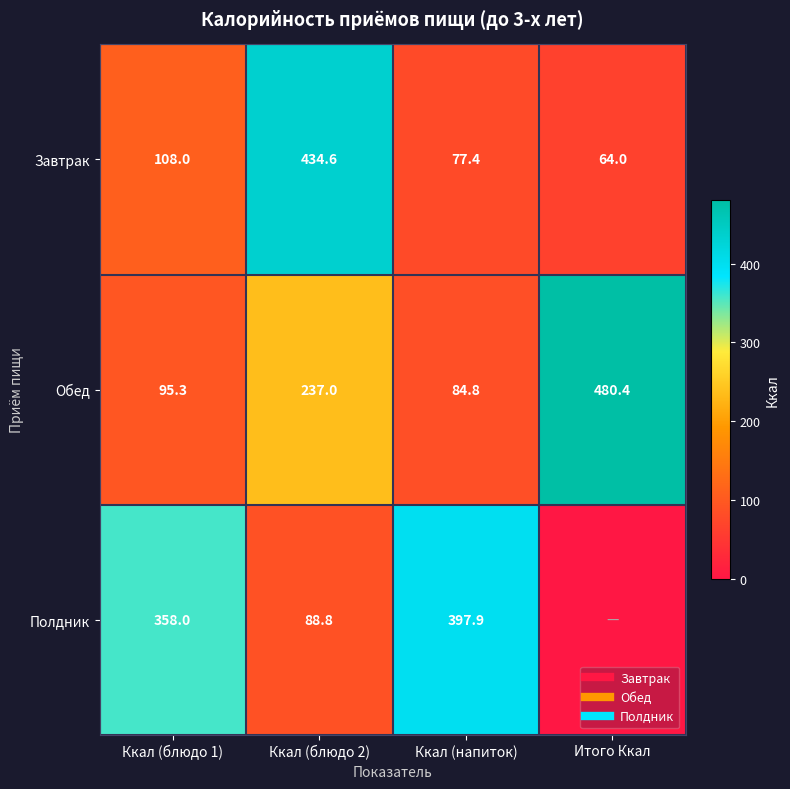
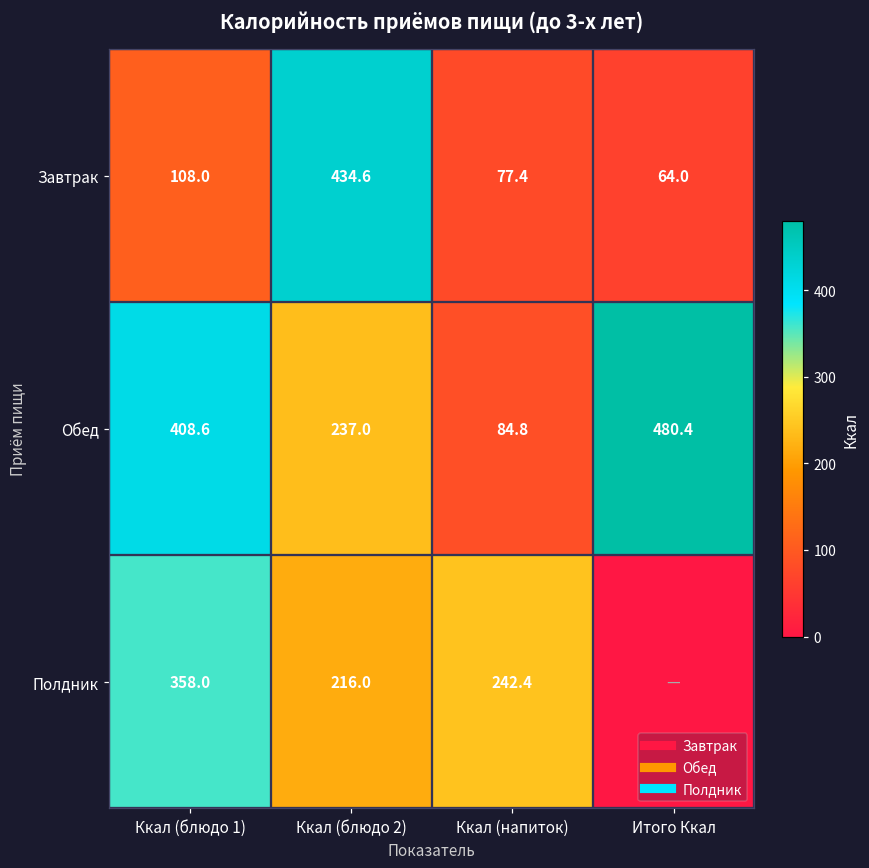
  {
    "Завтрак": {
      "Ккал (блюдо 1)": 108.0,
      "Ккал (блюдо 2)": 434.6,
      "Ккал (напиток)": 77.4,
      "Итого Ккал": 64.0
    },
    "Обед": {
-     "Ккал (блюдо 1)": 95.3,
+     "Ккал (блюдо 1)": 408.6,
      "Ккал (блюдо 2)": 237.0,
      "Ккал (напиток)": 84.8,
      "Итого Ккал": 480.4
    },
    "Полдник": {
      "Ккал (блюдо 1)": 358.0,
-     "Ккал (блюдо 2)": 88.8,
-     "Ккал (напиток)": 397.9
+     "Ккал (блюдо 2)": 216.0,
+     "Ккал (напиток)": 242.4
    }
  }
